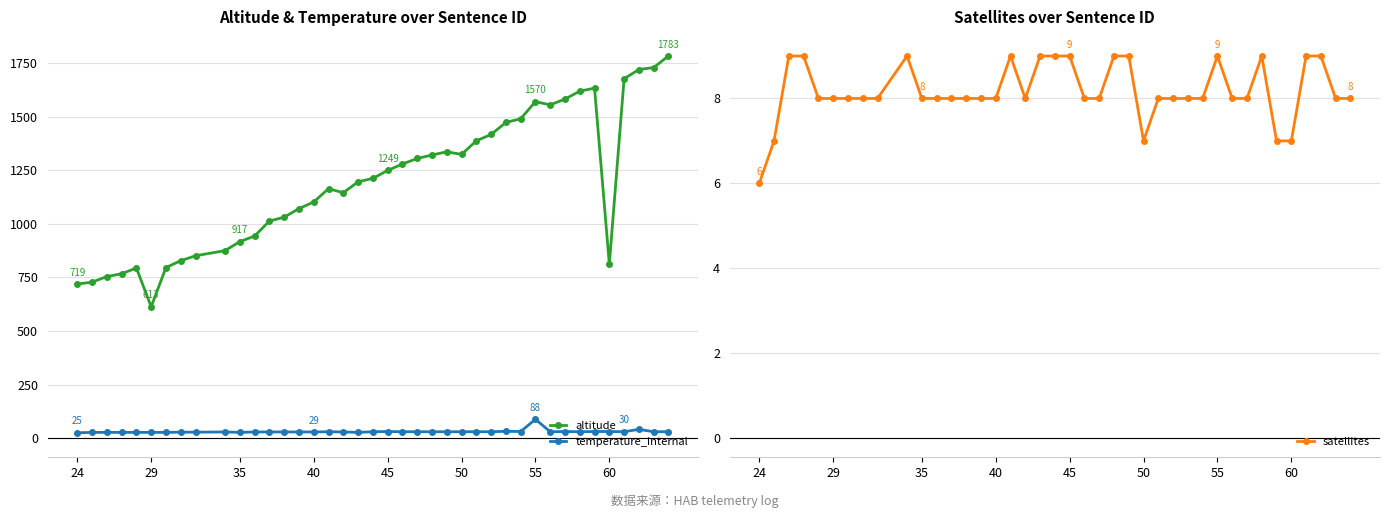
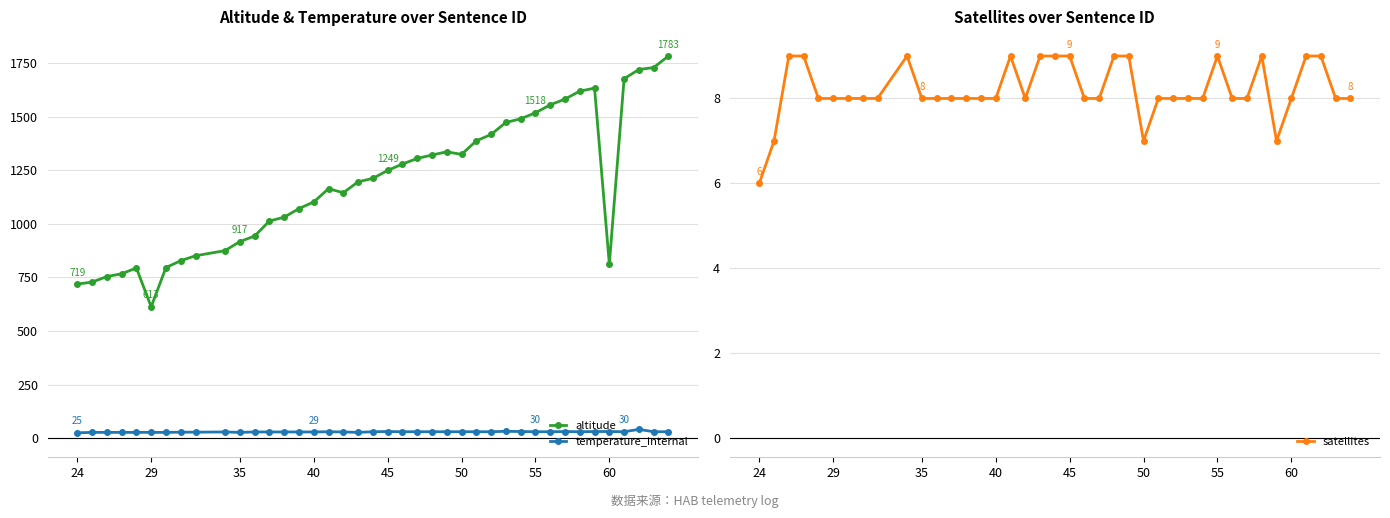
  {
    "Altitude & Temperature over Sentence ID": {
      "altitude": {
        "24": 719,
        "29": 613,
        "35": 917,
        "45": 1249,
-       "55": 1570
+       "55": 1518
      },
      "temperature_internal": {
        "24": 25,
        "40": 29,
-       "55": 88
+       "55": 30
      }
    },
    "Satellites over Sentence ID": {
      "29": 8,
      "40": 8,
      "50": 7,
-     "60": 7
+     "60": 8
    }
  }
